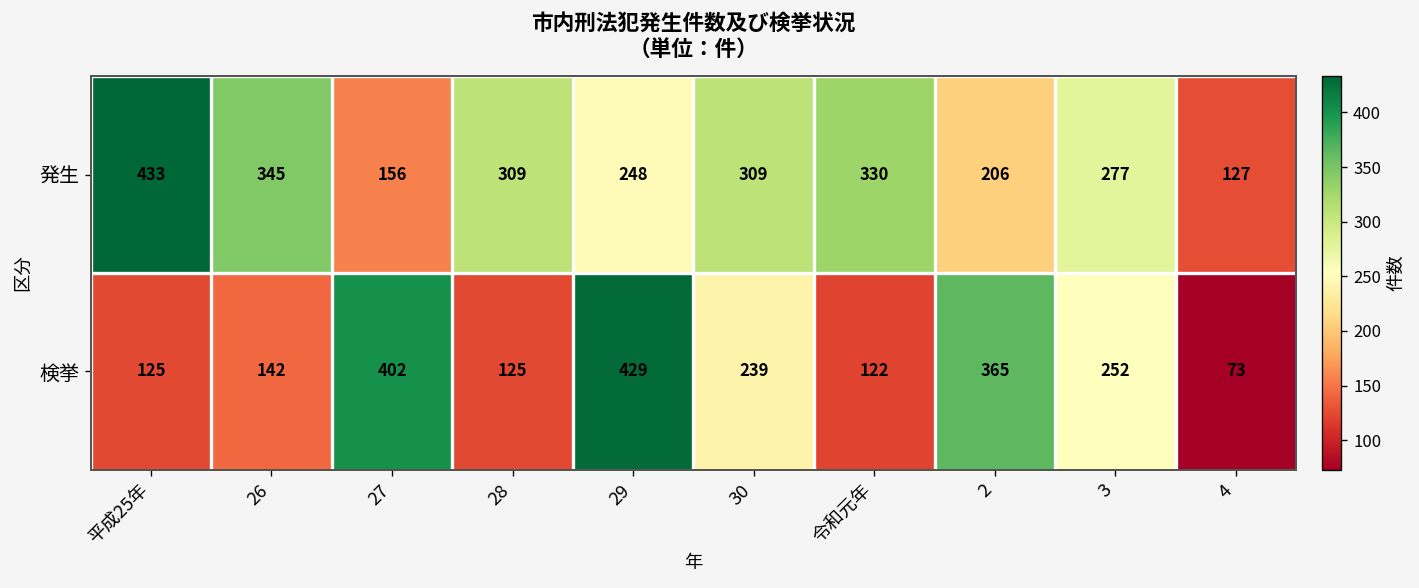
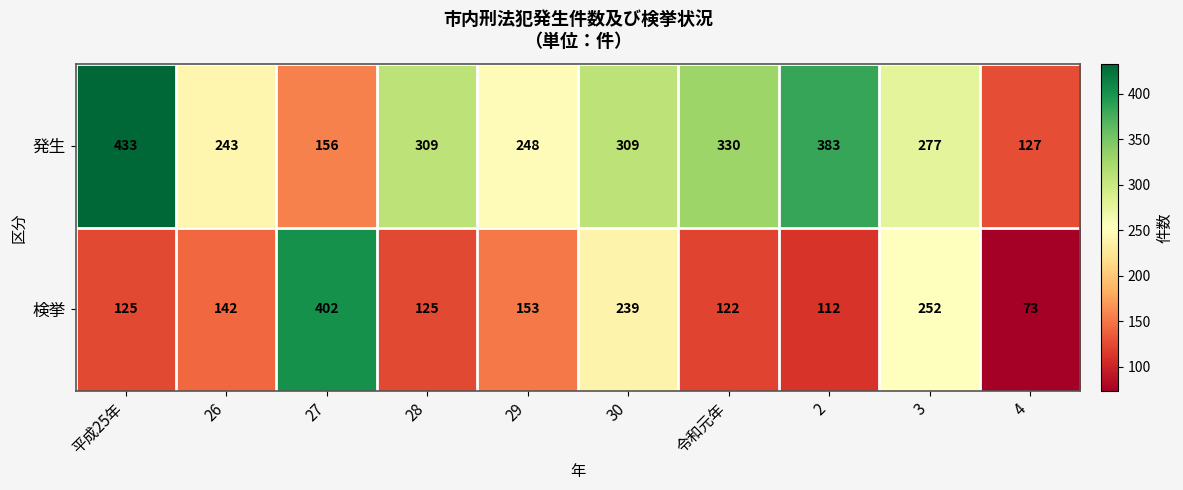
  {
    "発生": {
      "平成25年": 433,
-     "26": 345,
+     "26": 243,
      "27": 156,
      "28": 309,
      "29": 248,
      "30": 309,
      "令和元年": 330,
-     "2": 206,
+     "2": 383,
      "3": 277,
      "4": 127
    },
    "検挙": {
      "平成25年": 125,
      "26": 142,
      "27": 402,
      "28": 125,
-     "29": 429,
+     "29": 153,
      "30": 239,
      "令和元年": 122,
-     "2": 365,
+     "2": 112,
      "3": 252,
      "4": 73
    }
  }
